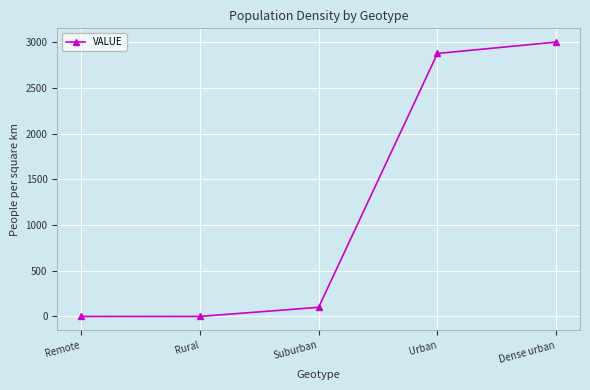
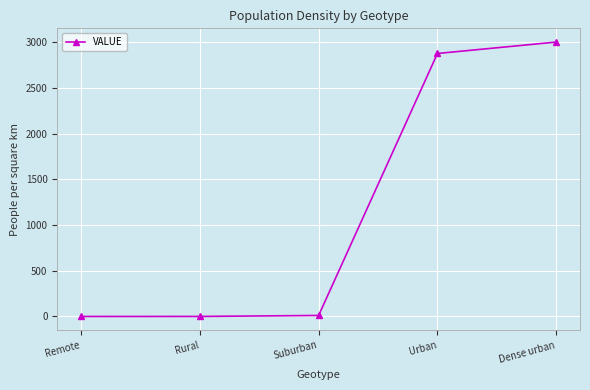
  {
    "Remote": 0,
    "Rural": 0,
-   "Suburban": 100,
+   "Suburban": 0,
    "Urban": 2900,
    "Dense urban": 3000
  }
